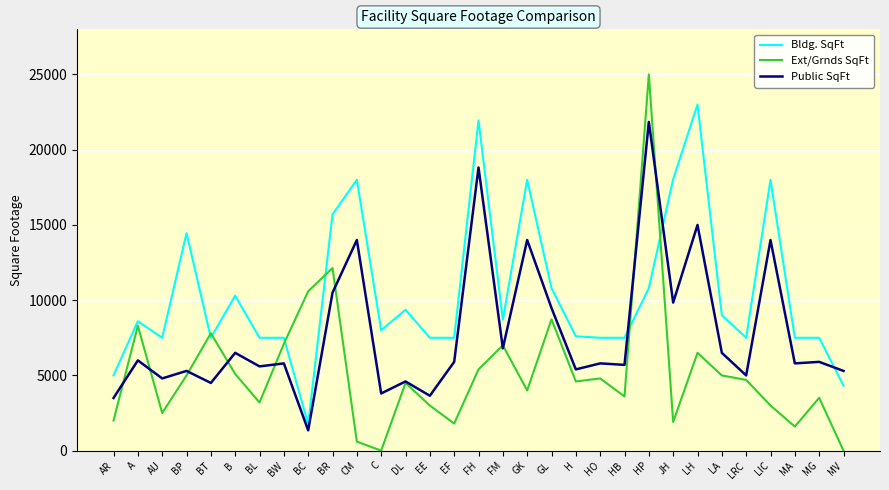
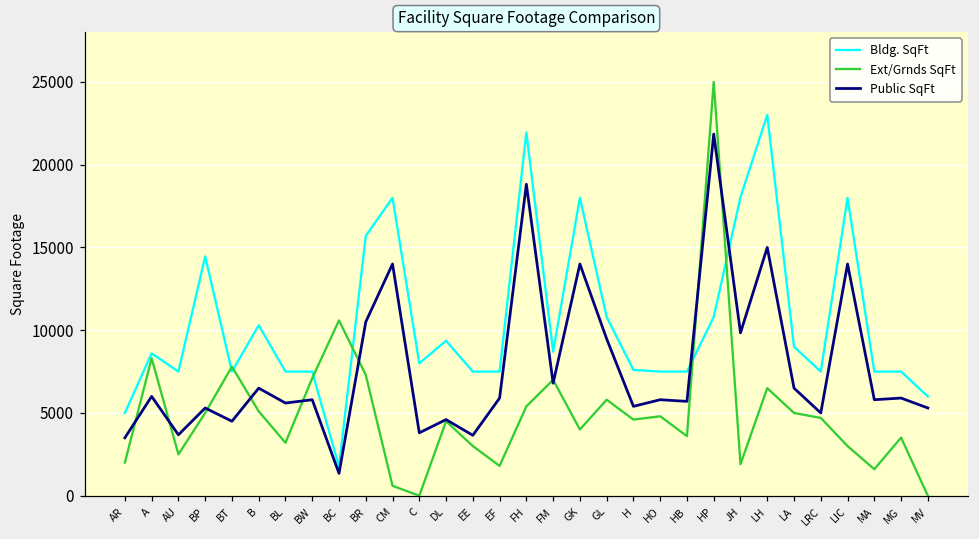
  {
    "Bldg. SqFt": {
      "AR": 5000,
      "A": 8600,
      "AU": 7500,
      "BP": 14500,
      "BT": 7500,
      "B": 10300,
      "BL": 7500,
      "BW": 7500,
      "BC": 1800,
      "BR": 15700,
      "CM": 18000,
      "C": 8000,
      "DL": 9400,
      "EE": 7500,
      "EF": 7500,
      "FH": 22000,
      "FM": 8700,
      "GK": 18000,
      "GL": 10800,
      "H": 7600,
      "HO": 7500,
      "HB": 7500,
      "HP": 10800,
      "JH": 18000,
      "LH": 23000,
      "LA": 9000,
      "LRC": 7500,
      "LIC": 18000,
      "MA": 7500,
      "MG": 7500,
-     "MV": 4300
+     "MV": 6000
    },
    "Ext/Grnds SqFt": {
      "AR": 2000,
      "A": 8300,
      "AU": 2500,
      "BP": 5000,
      "BT": 7800,
      "B": 5100,
      "BL": 3200,
      "BW": 7100,
      "BC": 10600,
-     "BR": 12100,
+     "BR": 7300,
      "CM": 600,
      "C": 0,
      "EE": 3000,
      "EF": 1800,
      "FH": 5400,
      "FM": 7000,
      "GK": 4000,
-     "GL": 8700,
+     "GL": 5800,
      "H": 4600,
      "HO": 4800,
      "HB": 3600,
      "HP": 25000,
      "JH": 1900,
      "LH": 6500,
      "LA": 5000,
      "LRC": 4700,
      "LIC": 3000,
      "MA": 1600,
      "MG": 3500,
      "MV": 0
    },
    "Public SqFt": {
      "AR": 3500,
      "A": 6000,
-     "AU": 4800,
+     "AU": 3700,
      "BP": 5300,
      "BT": 4500,
      "B": 6500,
      "BL": 5600,
      "BW": 5800,
      "BC": 1400,
      "BR": 10500,
      "CM": 14000,
      "C": 3800,
      "EE": 3600,
      "EF": 5900,
      "FH": 18800,
      "FM": 6800,
      "GK": 14000,
      "GL": 9500,
      "H": 5400,
      "HO": 5800,
      "HB": 5700,
      "HP": 21900,
      "JH": 9800,
      "LH": 15000,
      "LA": 6500,
      "LRC": 5000,
      "LIC": 14000,
      "MA": 5800,
      "MG": 5900,
      "MV": 5300
    }
  }
